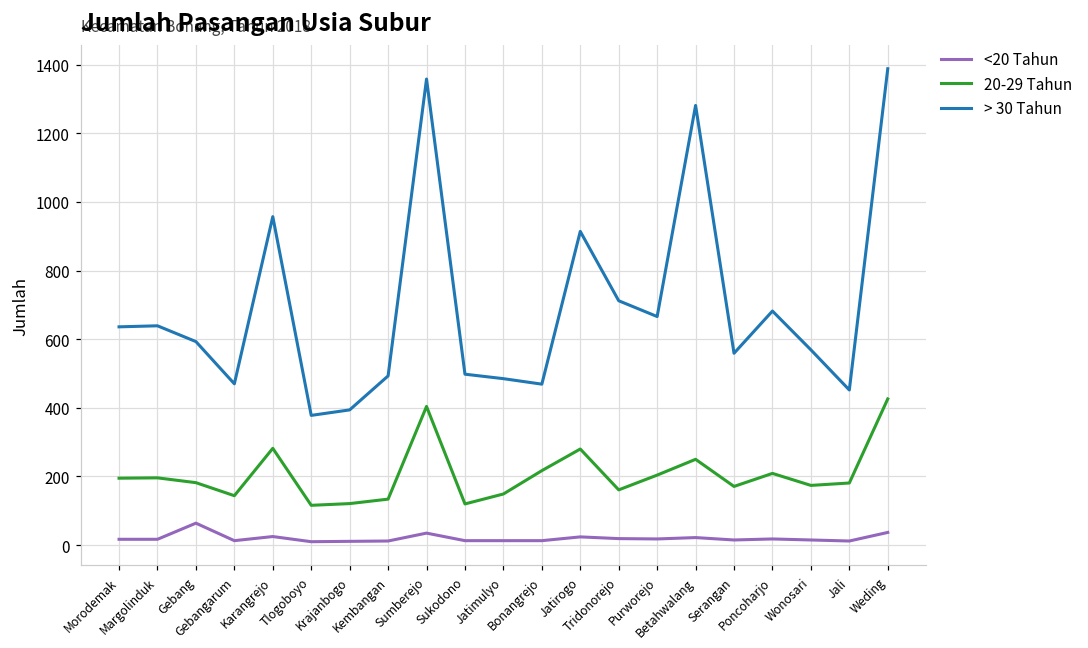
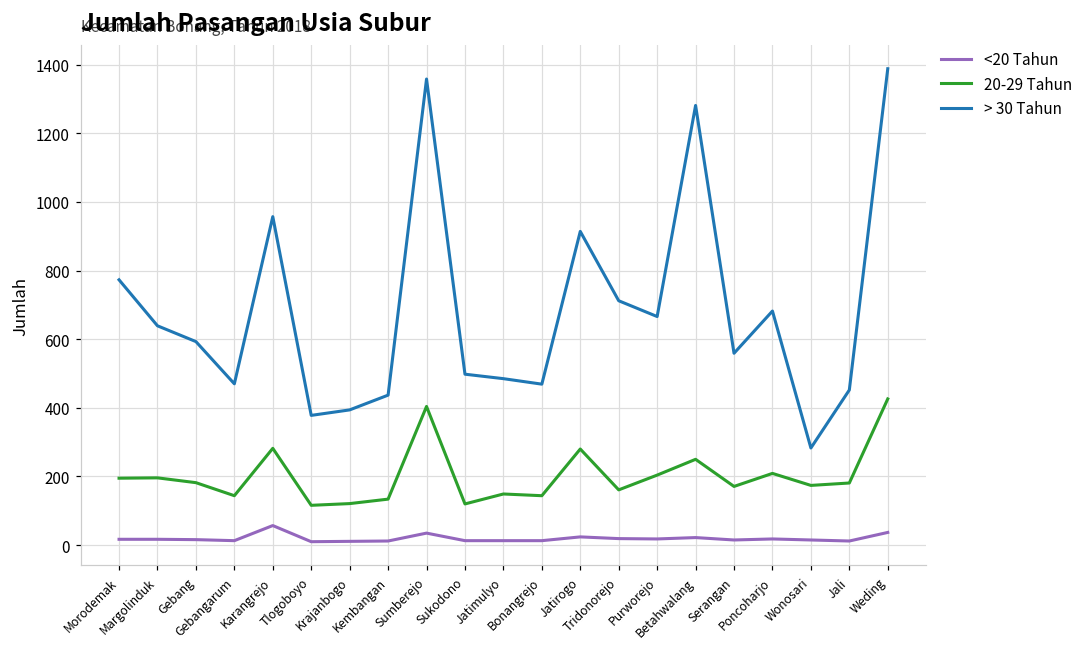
  {
    "<20 Tahun": {
      "Morodemak": 20,
      "Margolinduk": 20,
-     "Gebang": 60,
+     "Gebang": 20,
      "Gebangarum": 10,
-     "Karangrejo": 30,
+     "Karangrejo": 60,
      "Tlogoboyo": 10,
      "Krajanbogo": 10,
      "Kembangan": 10,
      "Sumberejo": 40,
      "Sukodono": 10,
      "Jatimulyo": 10,
      "Bonangrejo": 10,
      "Jatirogo": 20,
      "Tridonorejo": 20,
      "Purworejo": 20,
      "Betahwalang": 20,
      "Serangan": 20,
      "Poncoharjo": 20,
      "Wonosari": 20,
      "Jali": 10,
      "Weding": 40
    },
    "20-29 Tahun": {
      "Morodemak": 200,
      "Margolinduk": 200,
      "Gebang": 180,
      "Gebangarum": 140,
      "Karangrejo": 280,
      "Tlogoboyo": 120,
      "Krajanbogo": 120,
      "Kembangan": 130,
      "Sumberejo": 400,
      "Sukodono": 120,
      "Jatimulyo": 150,
-     "Bonangrejo": 220,
+     "Bonangrejo": 140,
      "Jatirogo": 280,
      "Tridonorejo": 160,
      "Purworejo": 200,
      "Betahwalang": 250,
      "Serangan": 170,
      "Poncoharjo": 210,
      "Wonosari": 170,
      "Jali": 180,
      "Weding": 430
    },
    "> 30 Tahun": {
-     "Morodemak": 640,
+     "Morodemak": 770,
      "Margolinduk": 640,
      "Gebang": 590,
      "Gebangarum": 470,
      "Karangrejo": 960,
      "Tlogoboyo": 380,
      "Krajanbogo": 390,
-     "Kembangan": 490,
+     "Kembangan": 440,
      "Sumberejo": 1360,
      "Sukodono": 500,
      "Jatimulyo": 490,
      "Bonangrejo": 470,
      "Jatirogo": 910,
      "Tridonorejo": 710,
      "Purworejo": 670,
      "Betahwalang": 1280,
      "Serangan": 560,
      "Poncoharjo": 680,
-     "Wonosari": 570,
+     "Wonosari": 280,
      "Jali": 450,
      "Weding": 1390
    }
  }
